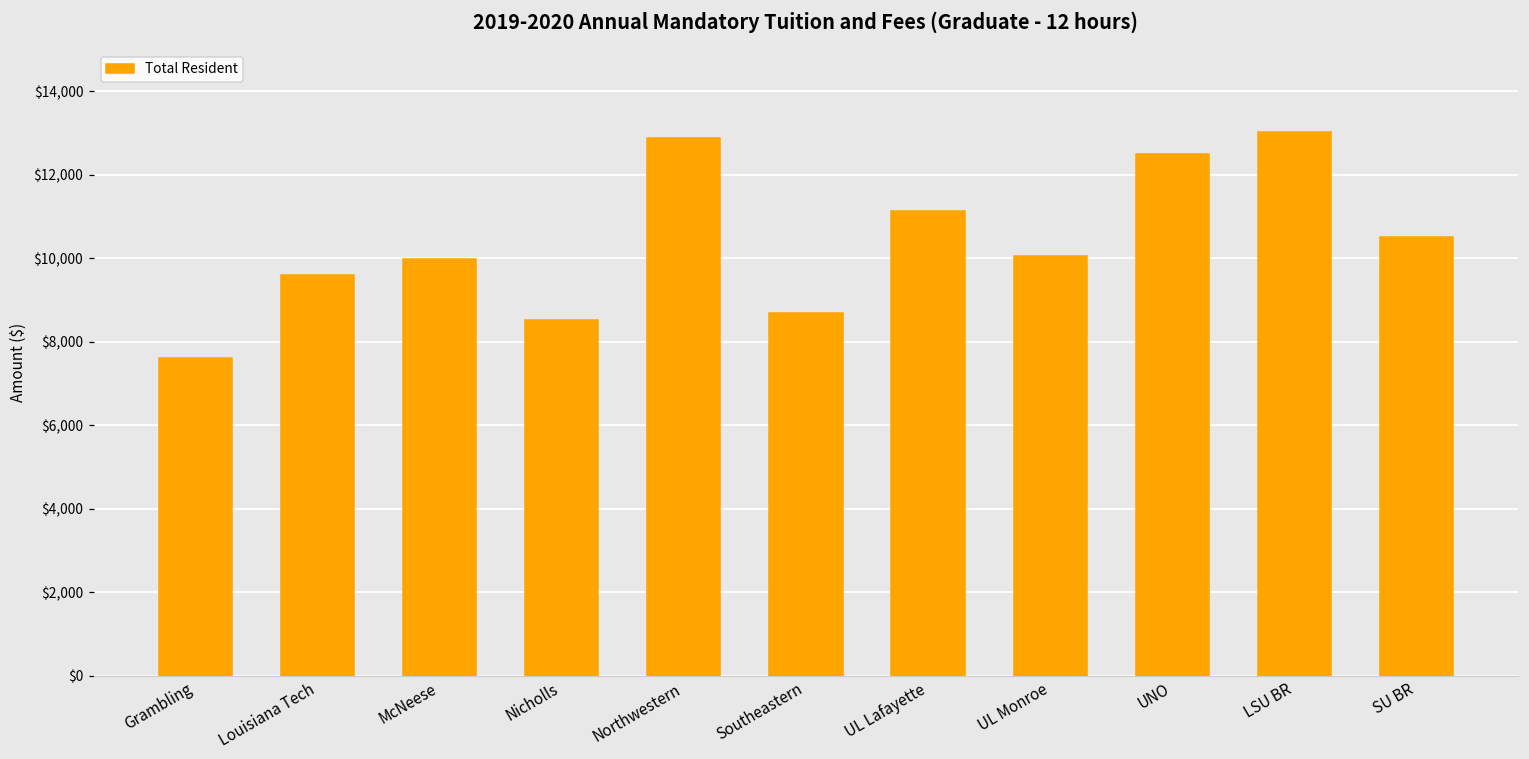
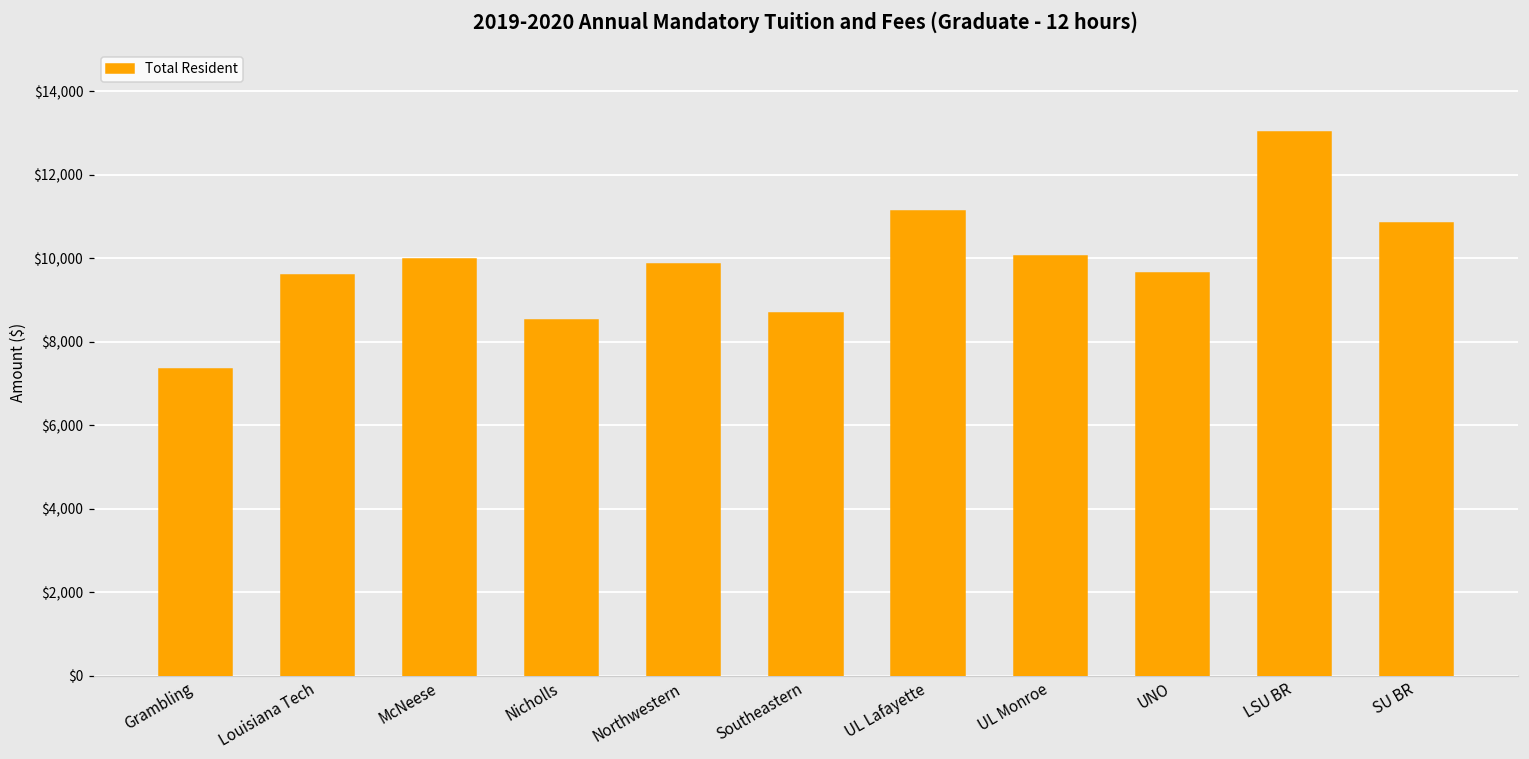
  {
-   "Grambling": "$7,600",
+   "Grambling": "$7,300",
    "Louisiana Tech": "$9,600",
    "McNeese": "$10,000",
    "Nicholls": "$8,500",
-   "Northwestern": "$12,900",
+   "Northwestern": "$9,900",
    "Southeastern": "$8,700",
    "UL Lafayette": "$11,100",
    "UL Monroe": "$10,100",
-   "UNO": "$12,500",
+   "UNO": "$9,600",
    "LSU BR": "$13,000",
-   "SU BR": "$10,500"
+   "SU BR": "$10,800"
  }
